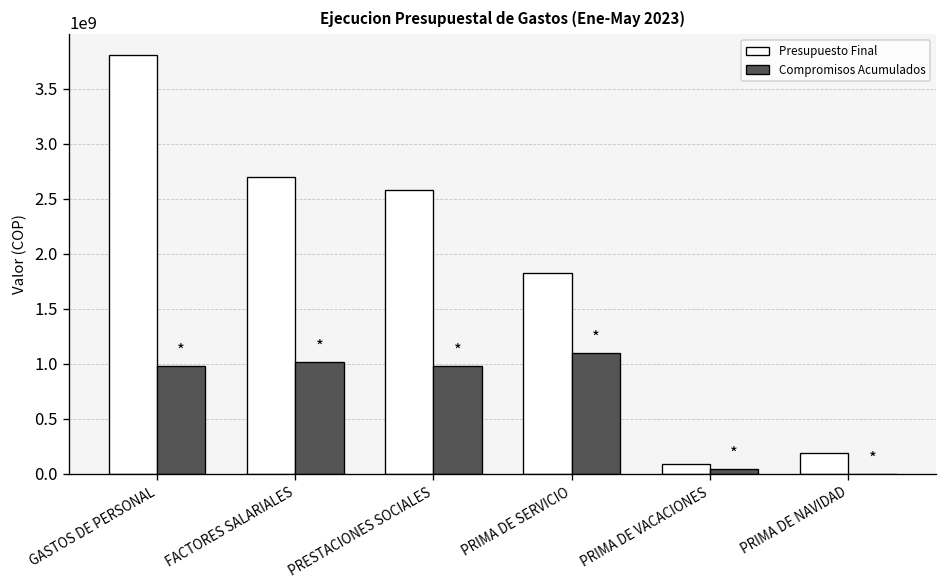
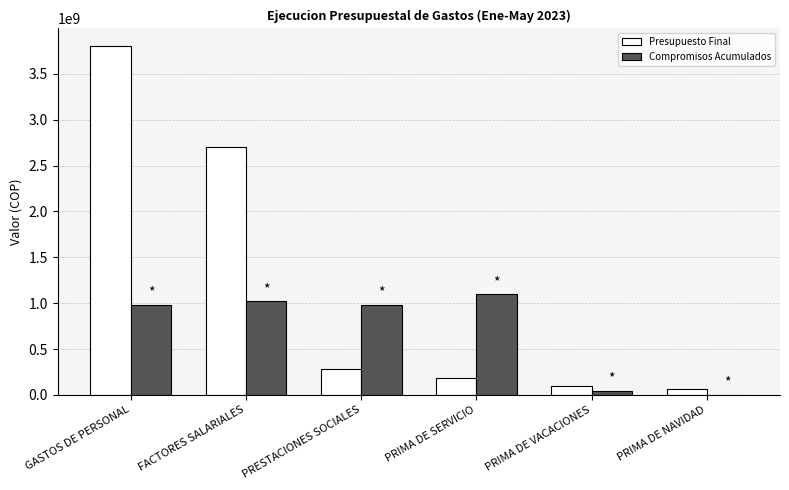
  {
    "Presupuesto Final": {
      "GASTOS DE PERSONAL": 3800000000,
      "FACTORES SALARIALES": 2700000000,
-     "PRESTACIONES SOCIALES": 2600000000,
-     "PRIMA DE SERVICIO": 1800000000,
+     "PRESTACIONES SOCIALES": 300000000,
+     "PRIMA DE SERVICIO": 200000000,
      "PRIMA DE VACACIONES": 100000000,
-     "PRIMA DE NAVIDAD": 200000000
+     "PRIMA DE NAVIDAD": 100000000
    },
    "Compromisos Acumulados": {
      "GASTOS DE PERSONAL": 1000000000,
      "FACTORES SALARIALES": 1000000000,
      "PRESTACIONES SOCIALES": 1000000000,
      "PRIMA DE SERVICIO": 1100000000,
      "PRIMA DE VACACIONES": 0
    }
  }
